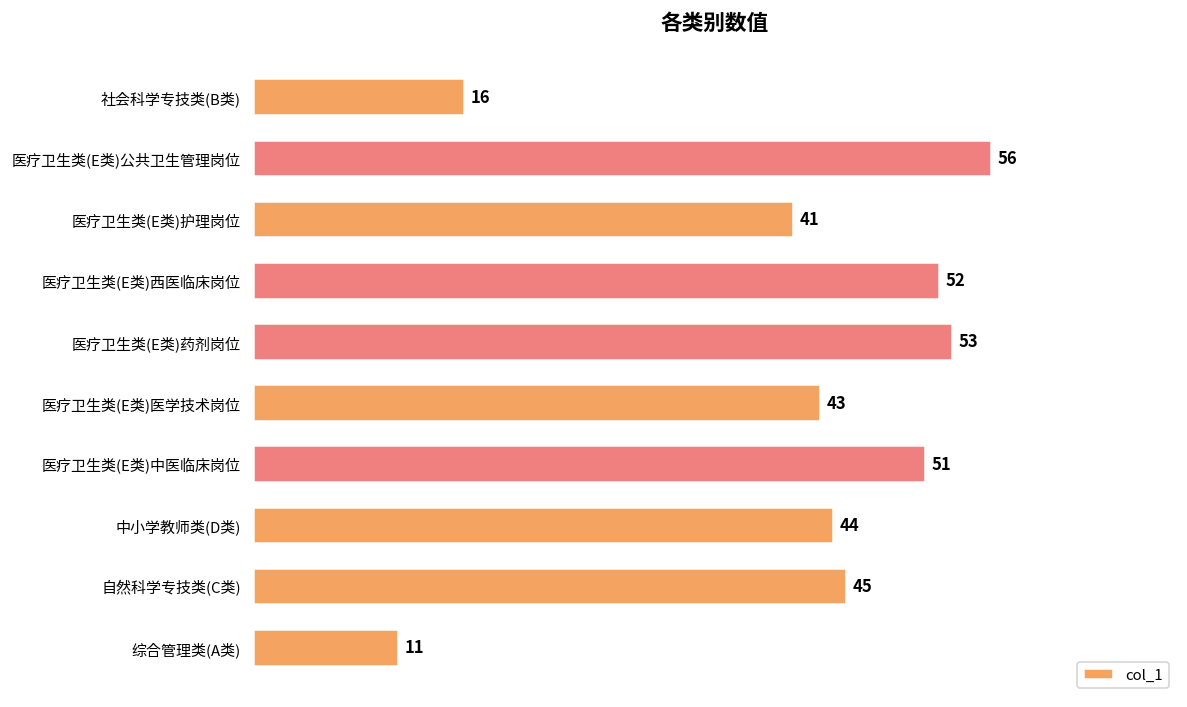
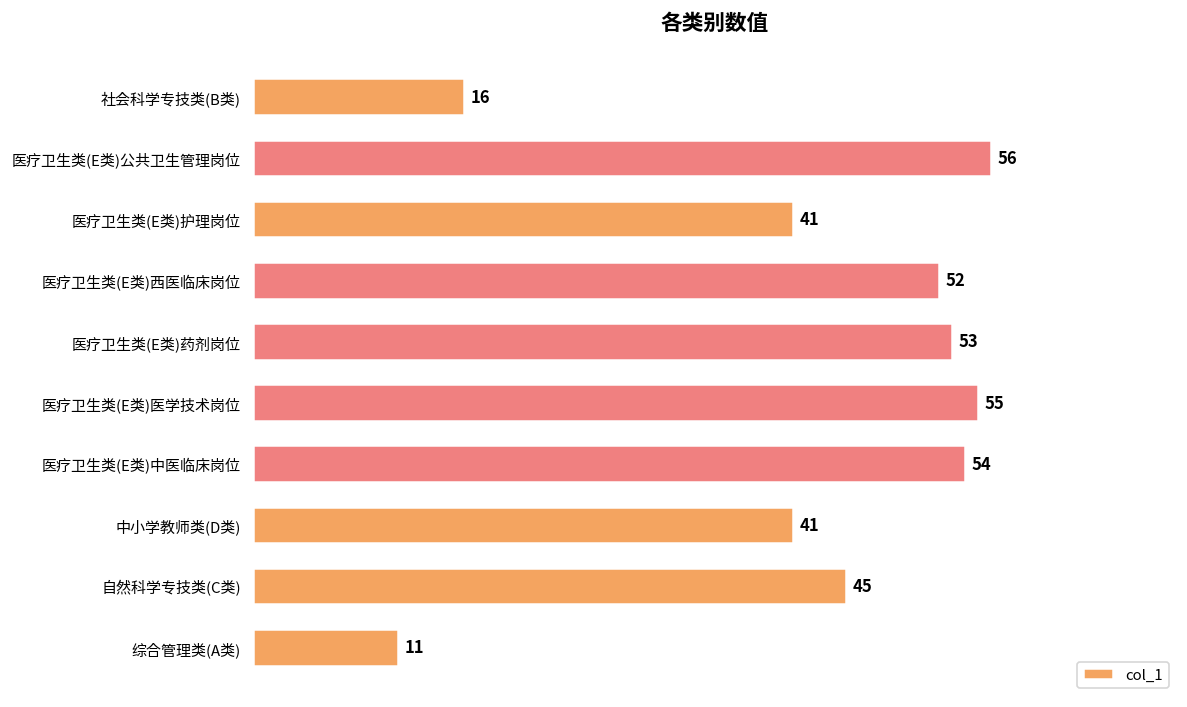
  {
    "社会科学专技类(B类)": 16,
    "医疗卫生类(E类)公共卫生管理岗位": 56,
    "医疗卫生类(E类)护理岗位": 41,
    "医疗卫生类(E类)西医临床岗位": 52,
    "医疗卫生类(E类)药剂岗位": 53,
-   "医疗卫生类(E类)医学技术岗位": 43,
-   "医疗卫生类(E类)中医临床岗位": 51,
-   "中小学教师类(D类)": 44,
+   "医疗卫生类(E类)医学技术岗位": 55,
+   "医疗卫生类(E类)中医临床岗位": 54,
+   "中小学教师类(D类)": 41,
    "自然科学专技类(C类)": 45,
    "综合管理类(A类)": 11
  }
